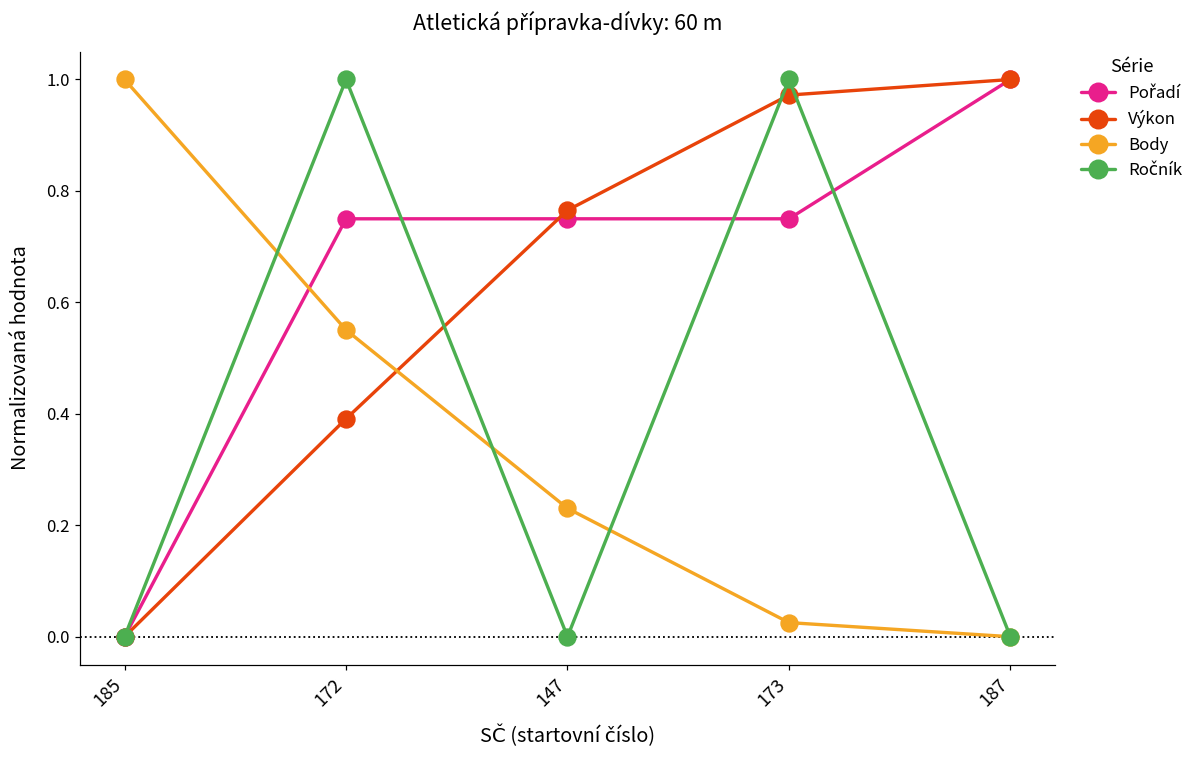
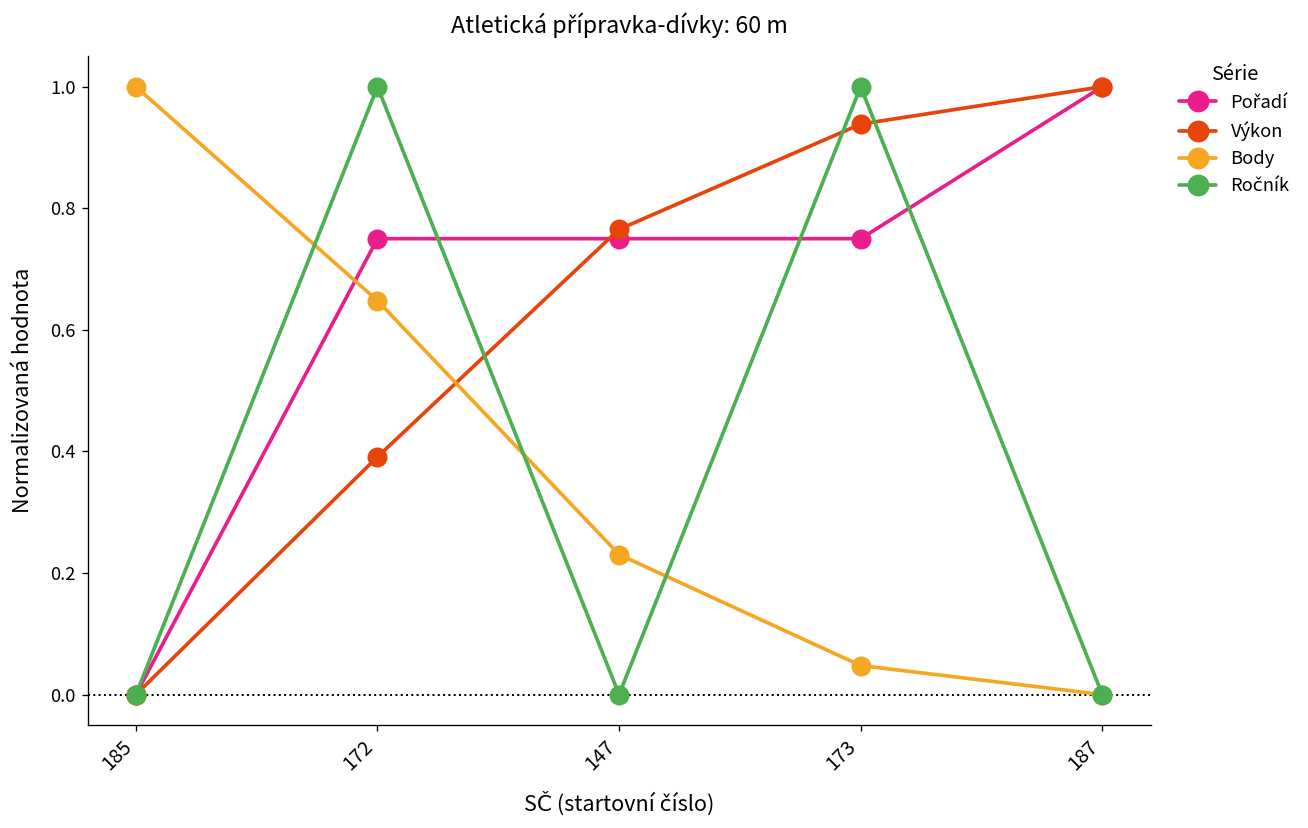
  {
    "Pořadí": {
      "172": 0.75,
      "147": 0.75,
      "173": 0.75
    },
    "Výkon": {
      "172": 0.39,
      "147": 0.77,
-     "173": 0.97
+     "173": 0.94
    },
    "Body": {
      "185": 1.00,
-     "172": 0.55,
+     "172": 0.65,
      "147": 0.23,
-     "173": 0.03
+     "173": 0.05
    },
    "Ročník": {
      "172": 1.00,
      "147": 0.00,
      "173": 1.00
    }
  }
